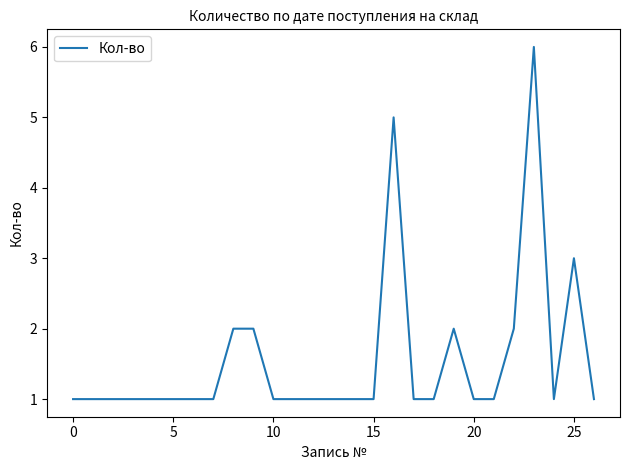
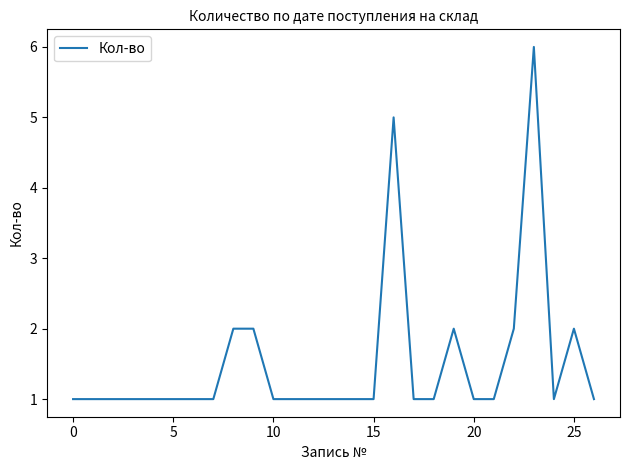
  {
    "0": 1,
    "5": 1,
    "10": 1,
    "15": 1,
    "20": 1,
-   "25": 3
+   "25": 2
  }
